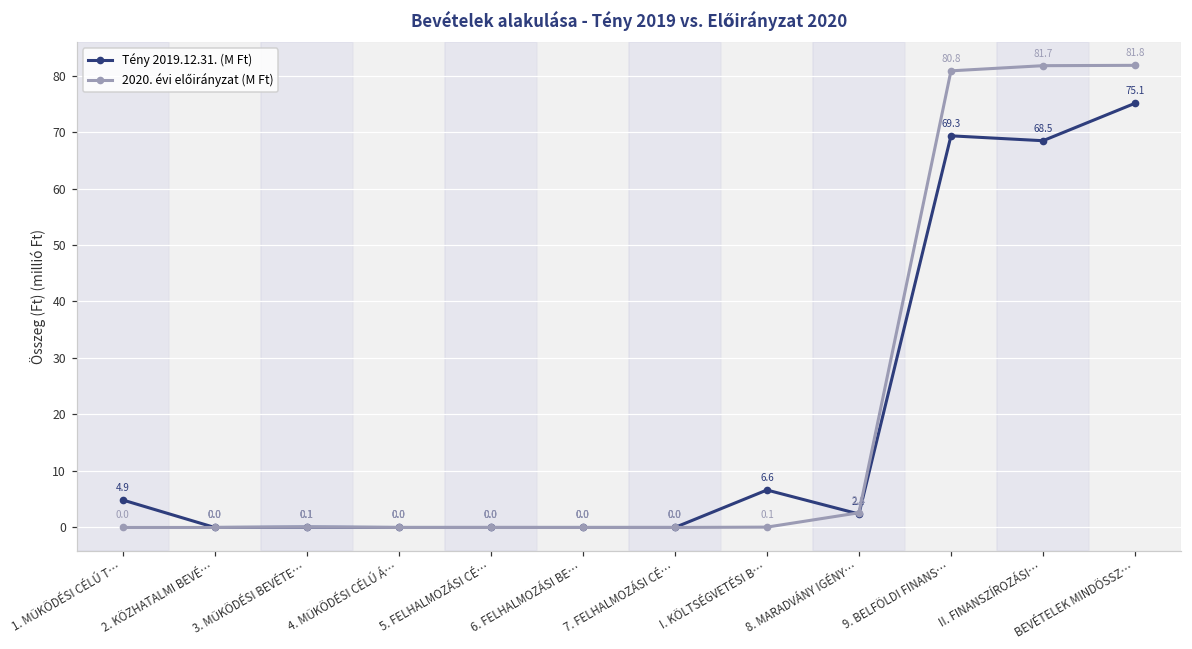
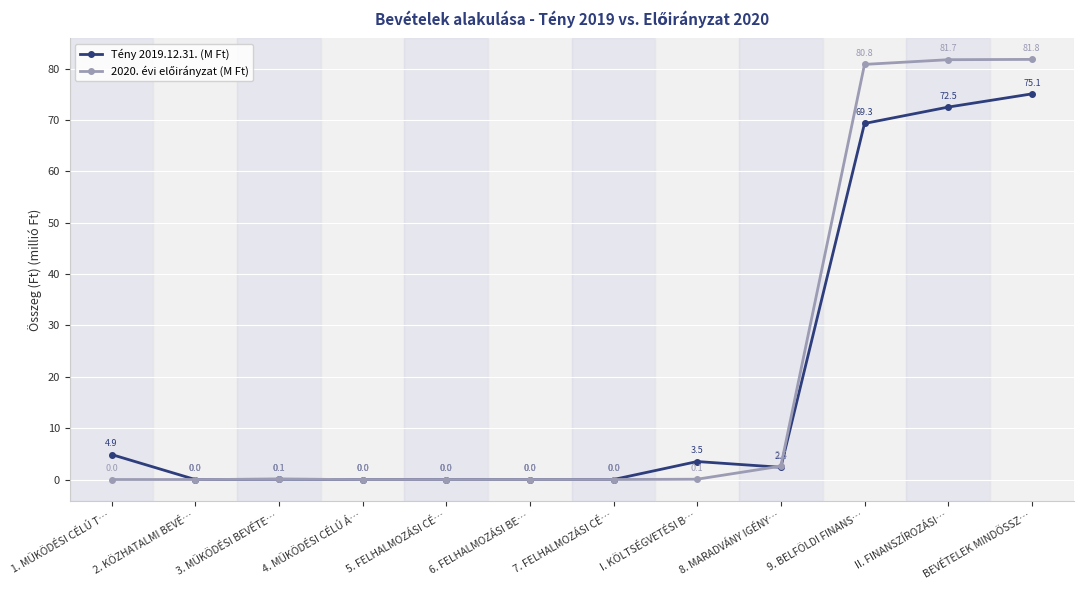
  {
    "Tény 2019.12.31. (M Ft)": {
      "1. MŰKÖDÉSI CÉLÚ T…": 4.9,
-     "I. KÖLTSÉGVETÉSI B…": 6.6,
+     "I. KÖLTSÉGVETÉSI B…": 3.5,
      "9. BELFÖLDI FINANS…": 69.3,
-     "II. FINANSZÍROZÁSI…": 68.5,
+     "II. FINANSZÍROZÁSI…": 72.5,
      "BEVÉTELEK MINDÖSSZ…": 75.1
    },
    "2020. évi előirányzat (M Ft)": {
      "1. MŰKÖDÉSI CÉLÚ T…": 0.0,
      "I. KÖLTSÉGVETÉSI B…": 0.1,
      "9. BELFÖLDI FINANS…": 80.8,
      "II. FINANSZÍROZÁSI…": 81.7,
      "BEVÉTELEK MINDÖSSZ…": 81.8
    }
  }
